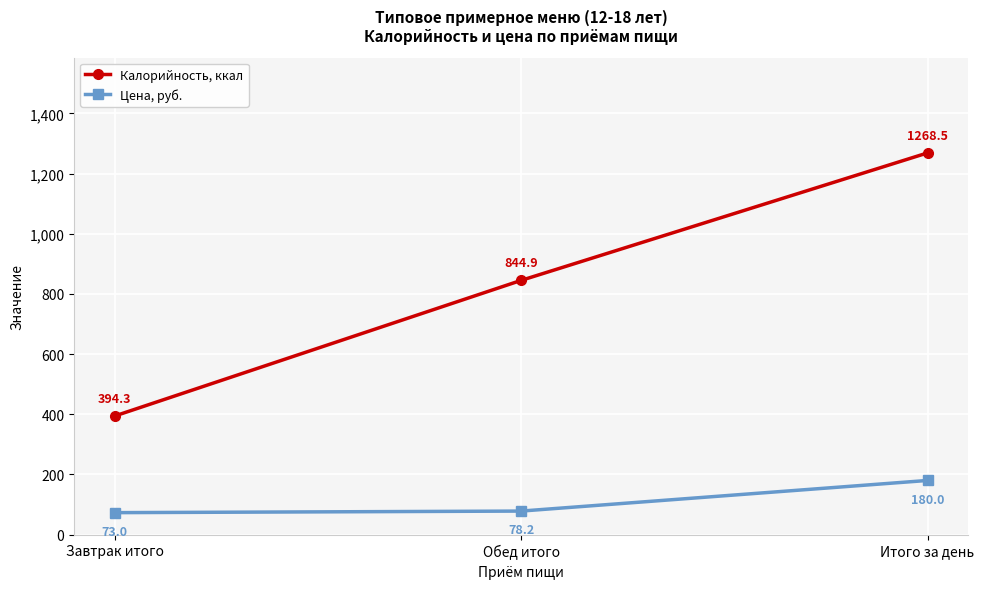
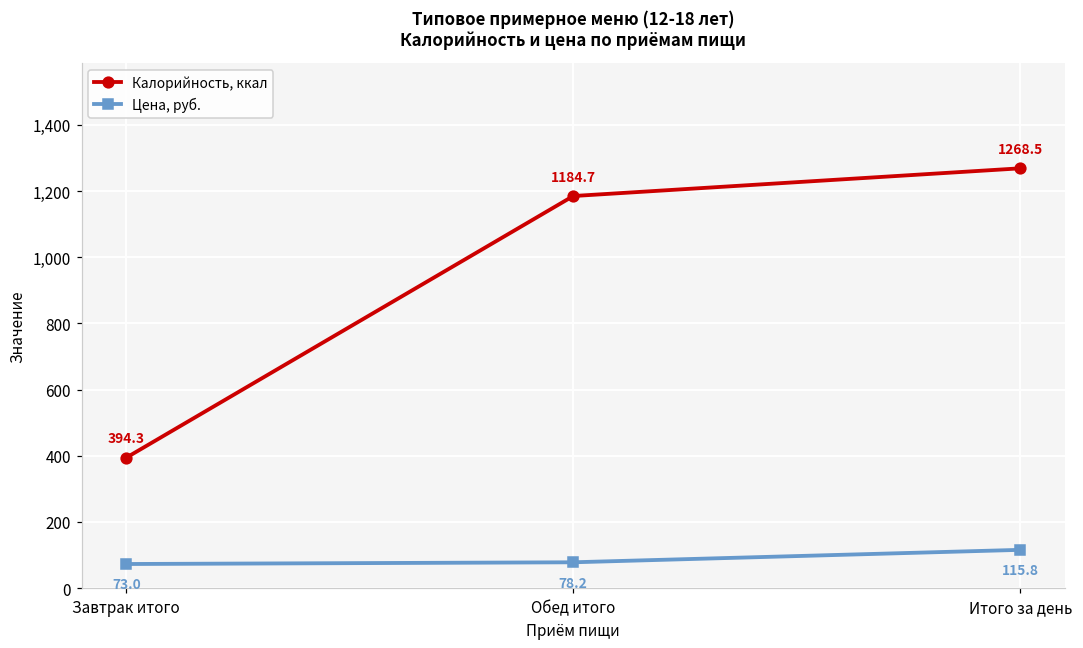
  {
    "Калорийность, ккал": {
      "Завтрак итого": 394.3,
-     "Обед итого": 844.9,
+     "Обед итого": 1184.7,
      "Итого за день": 1268.5
    },
    "Цена, руб.": {
      "Завтрак итого": 73.0,
      "Обед итого": 78.2,
-     "Итого за день": 180.0
+     "Итого за день": 115.8
    }
  }
